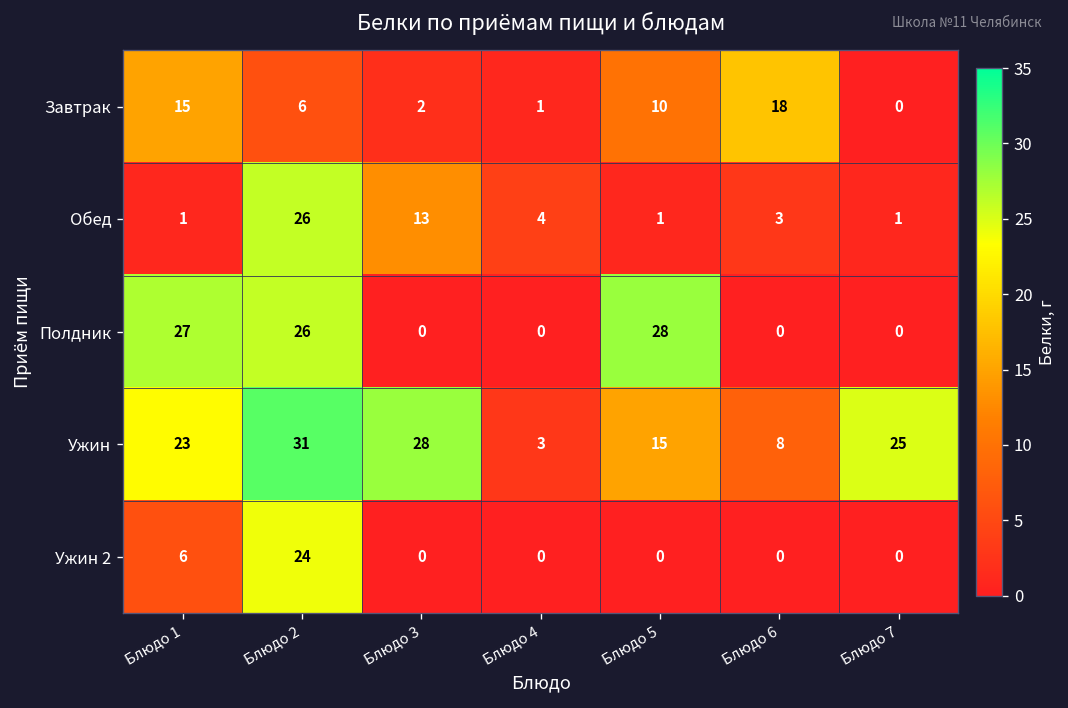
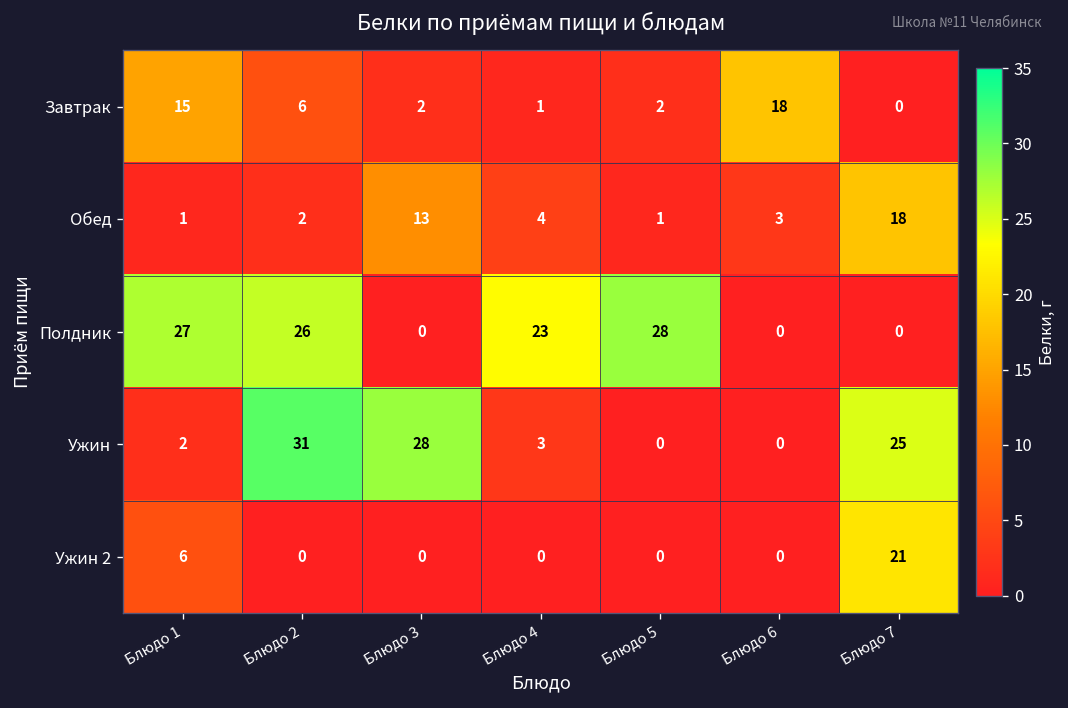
  {
    "Завтрак": {
      "Блюдо 1": 15,
      "Блюдо 2": 6,
      "Блюдо 3": 2,
      "Блюдо 4": 1,
-     "Блюдо 5": 10,
+     "Блюдо 5": 2,
      "Блюдо 6": 18,
      "Блюдо 7": 0
    },
    "Обед": {
      "Блюдо 1": 1,
-     "Блюдо 2": 26,
+     "Блюдо 2": 2,
      "Блюдо 3": 13,
      "Блюдо 4": 4,
      "Блюдо 5": 1,
      "Блюдо 6": 3,
-     "Блюдо 7": 1
+     "Блюдо 7": 18
    },
    "Полдник": {
      "Блюдо 1": 27,
      "Блюдо 2": 26,
      "Блюдо 3": 0,
-     "Блюдо 4": 0,
+     "Блюдо 4": 23,
      "Блюдо 5": 28,
      "Блюдо 6": 0,
      "Блюдо 7": 0
    },
    "Ужин": {
-     "Блюдо 1": 23,
+     "Блюдо 1": 2,
      "Блюдо 2": 31,
      "Блюдо 3": 28,
      "Блюдо 4": 3,
-     "Блюдо 5": 15,
-     "Блюдо 6": 8,
+     "Блюдо 5": 0,
+     "Блюдо 6": 0,
      "Блюдо 7": 25
    },
    "Ужин 2": {
      "Блюдо 1": 6,
-     "Блюдо 2": 24,
+     "Блюдо 2": 0,
      "Блюдо 3": 0,
      "Блюдо 4": 0,
      "Блюдо 5": 0,
      "Блюдо 6": 0,
-     "Блюдо 7": 0
+     "Блюдо 7": 21
    }
  }
